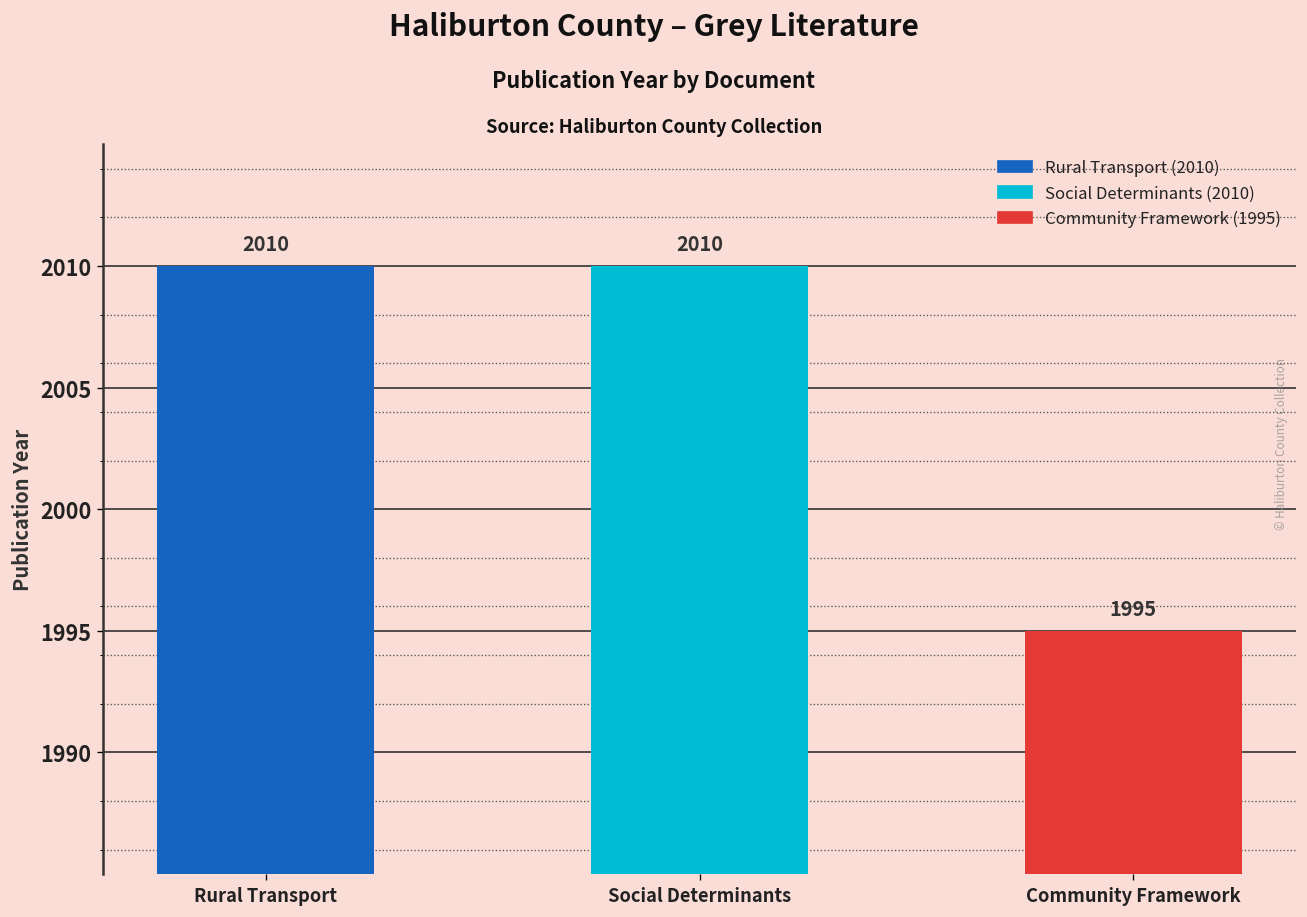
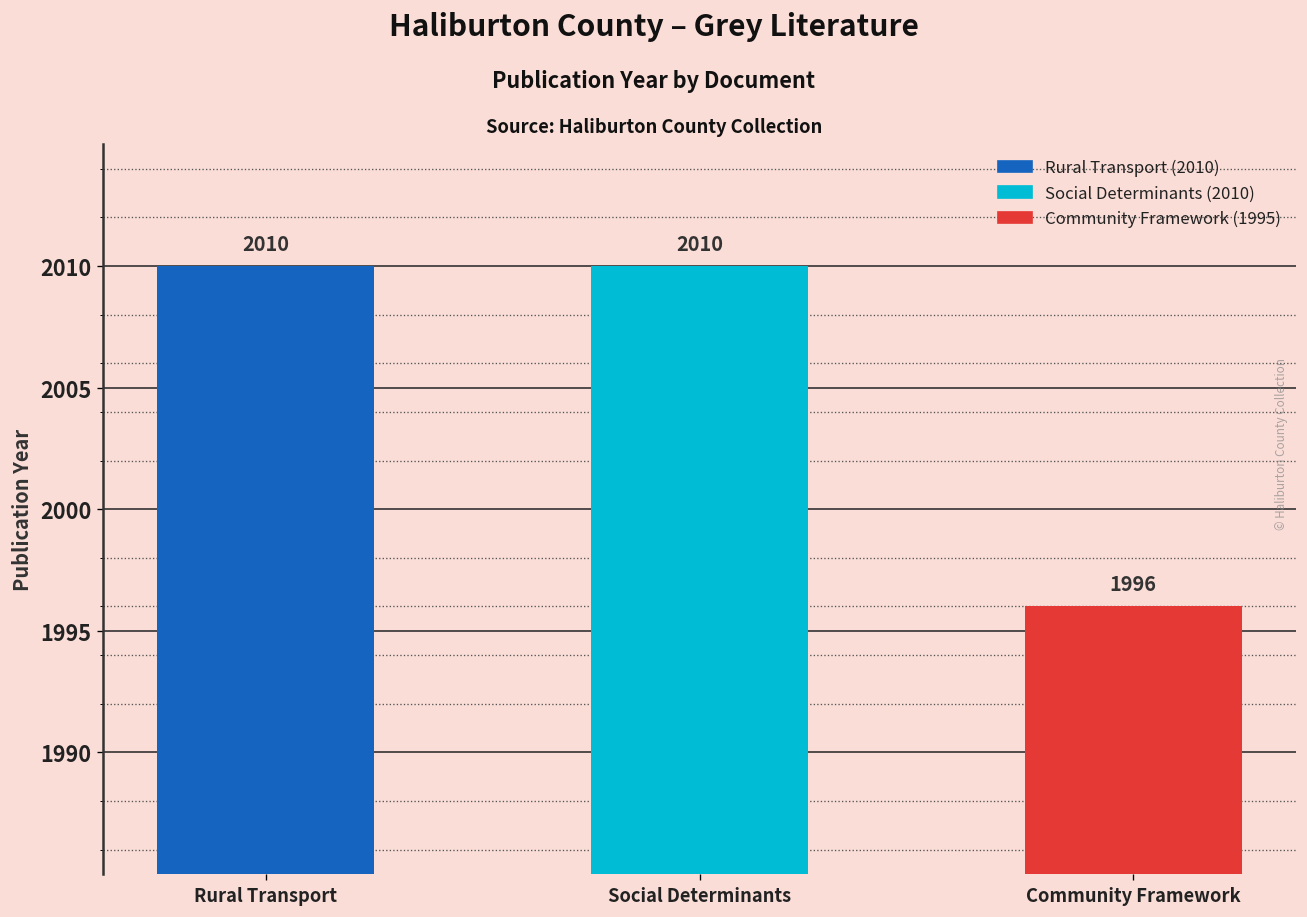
  {
    "Rural Transport": 2010,
    "Social Determinants": 2010,
-   "Community Framework": 1995
+   "Community Framework": 1996
  }
